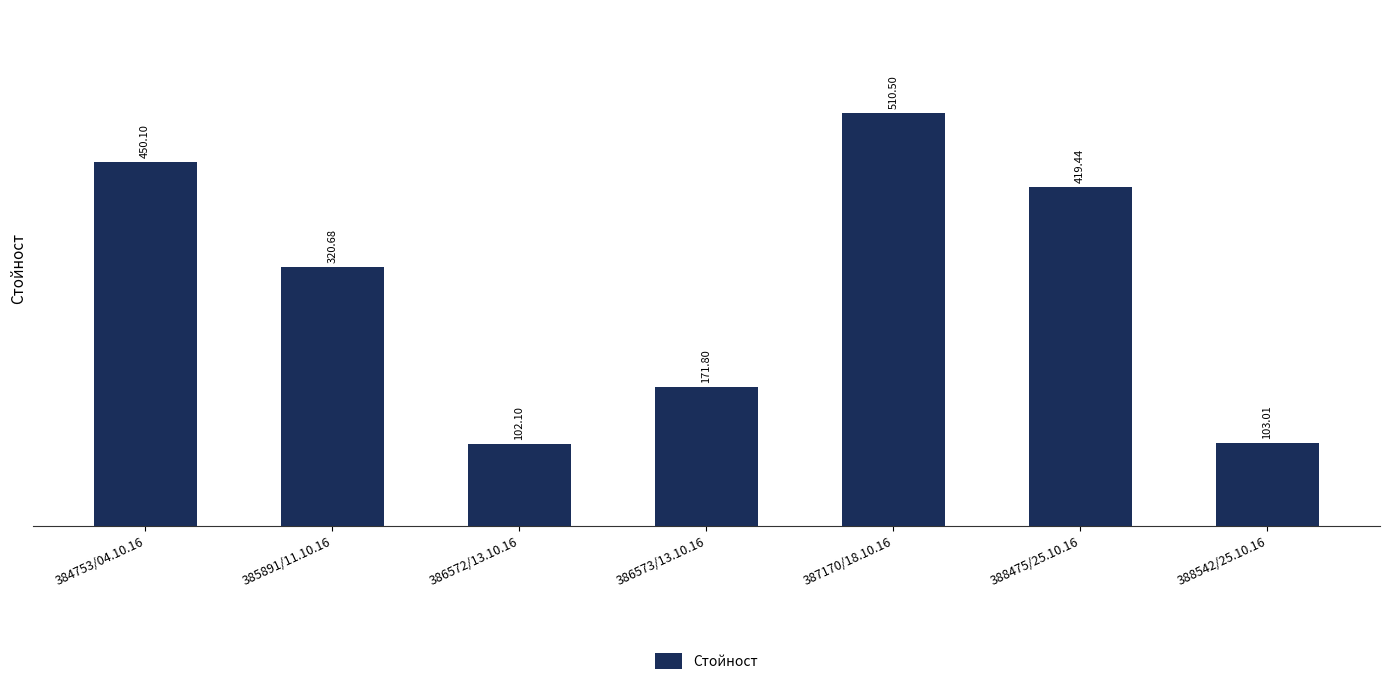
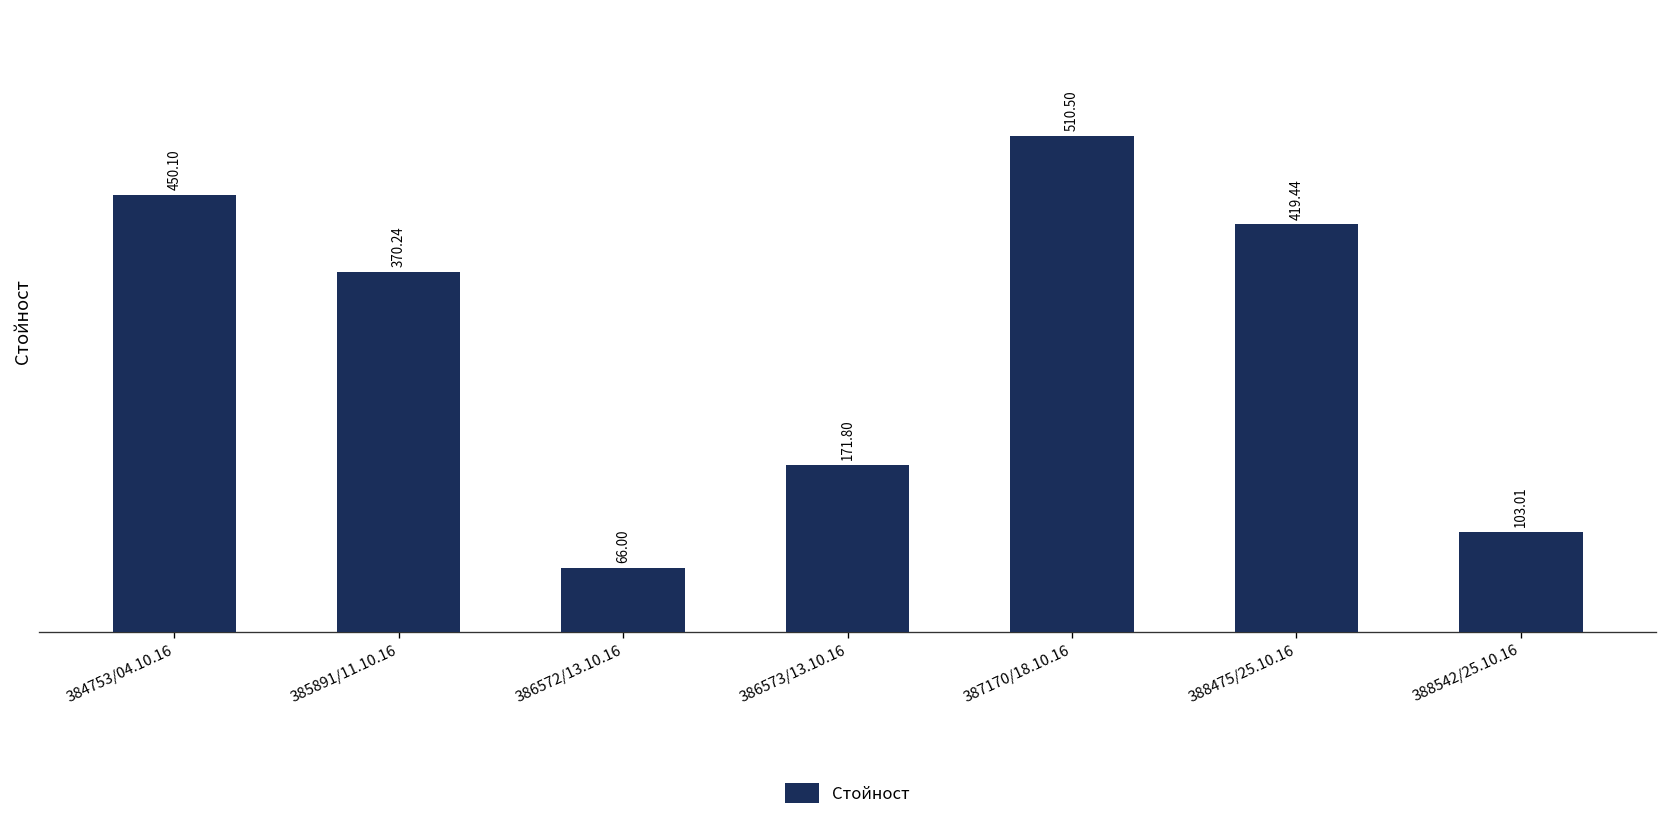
  {
    "384753/04.10.16": 450.10,
-   "385891/11.10.16": 320.68,
-   "386572/13.10.16": 102.10,
+   "385891/11.10.16": 370.24,
+   "386572/13.10.16": 66.00,
    "386573/13.10.16": 171.80,
    "387170/18.10.16": 510.50,
    "388475/25.10.16": 419.44,
    "388542/25.10.16": 103.01
  }
